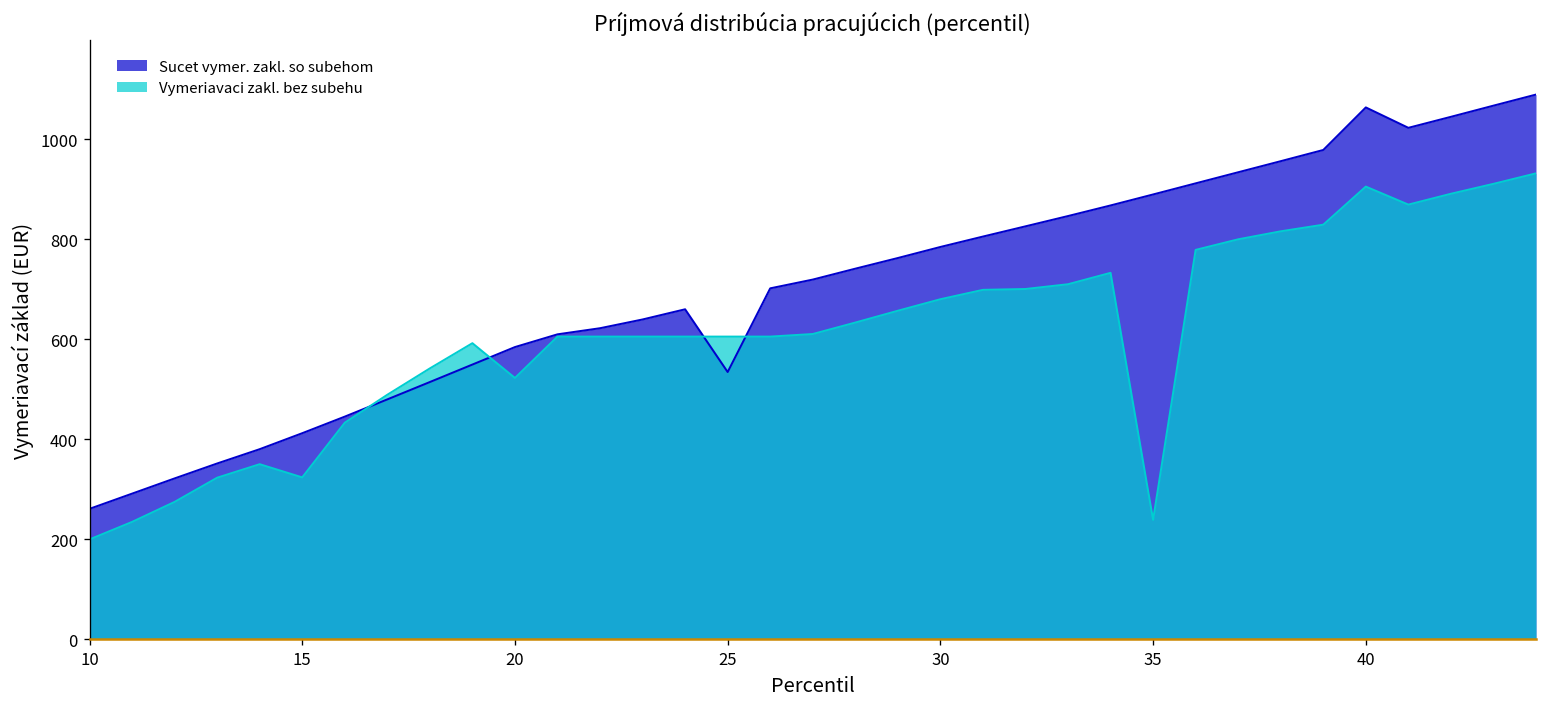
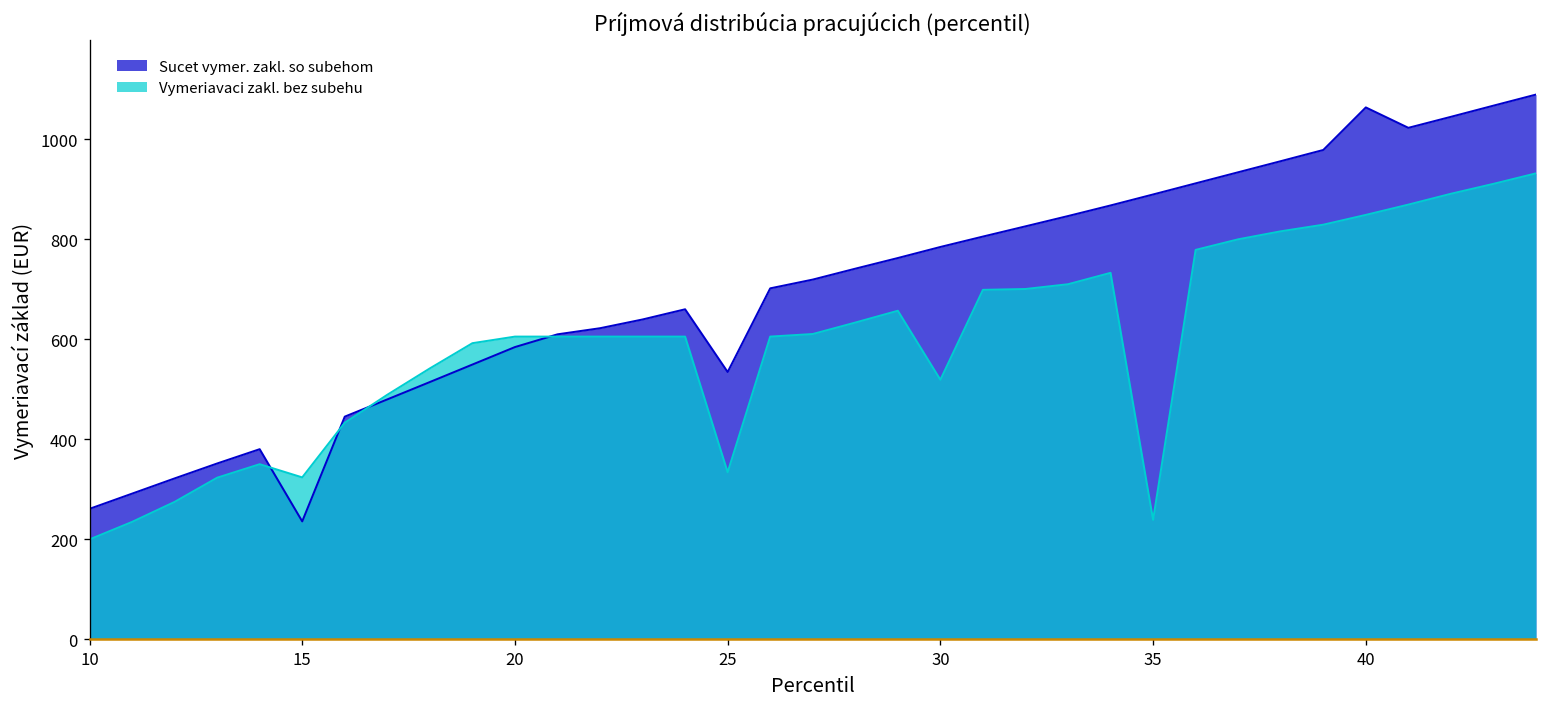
  {
    "Sucet vymer. zakl. so subehom": {
      "10": 260,
-     "15": 410,
+     "15": 240,
      "20": 580,
      "25": 530,
      "30": 780,
      "35": 890,
      "40": 1060
    },
    "Vymeriavaci zakl. bez subehu": {
      "10": 200,
      "15": 320,
-     "20": 520,
-     "25": 610,
-     "30": 680,
+     "20": 610,
+     "25": 330,
+     "30": 520,
      "35": 240,
-     "40": 910
+     "40": 850
    }
  }
